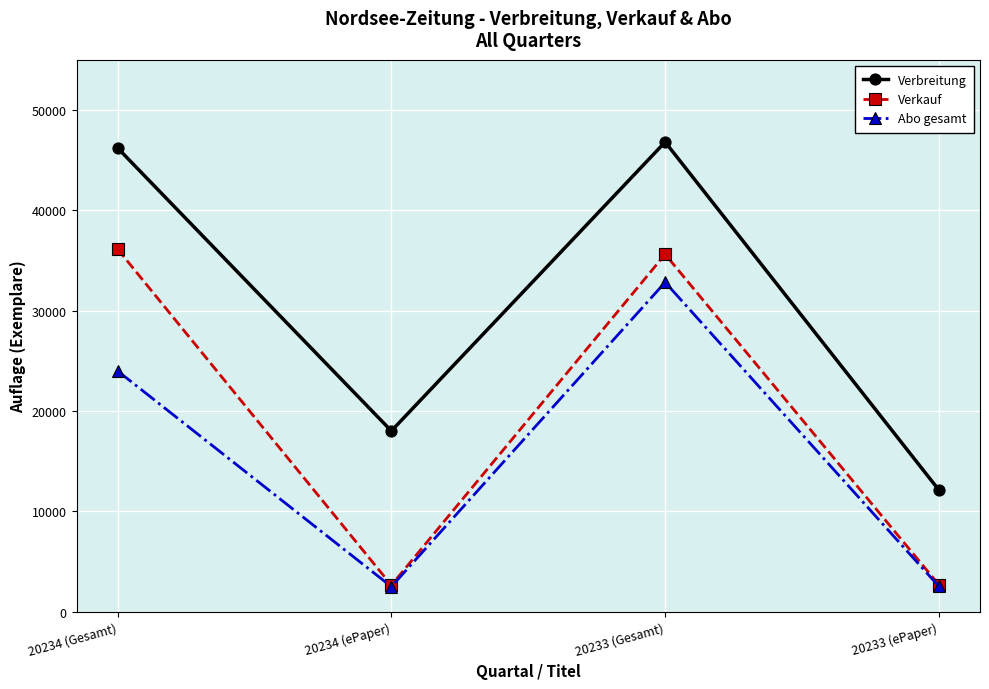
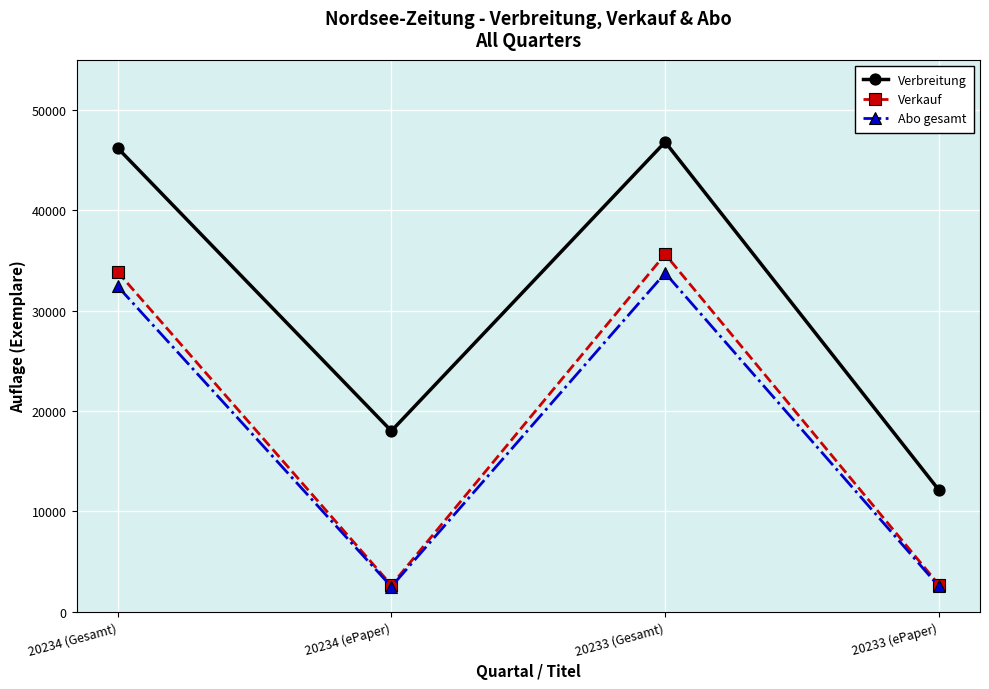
  {
    "Verbreitung": {
      "20234 (Gesamt)": 46200,
      "20234 (ePaper)": 18000,
      "20233 (Gesamt)": 46800,
      "20233 (ePaper)": 12100
    },
    "Verkauf": {
-     "20234 (Gesamt)": 36200,
+     "20234 (Gesamt)": 33900,
      "20233 (Gesamt)": 35600
    },
    "Abo gesamt": {
-     "20234 (Gesamt)": 24000,
-     "20233 (Gesamt)": 32800
+     "20234 (Gesamt)": 32400,
+     "20233 (Gesamt)": 33800
    }
  }
